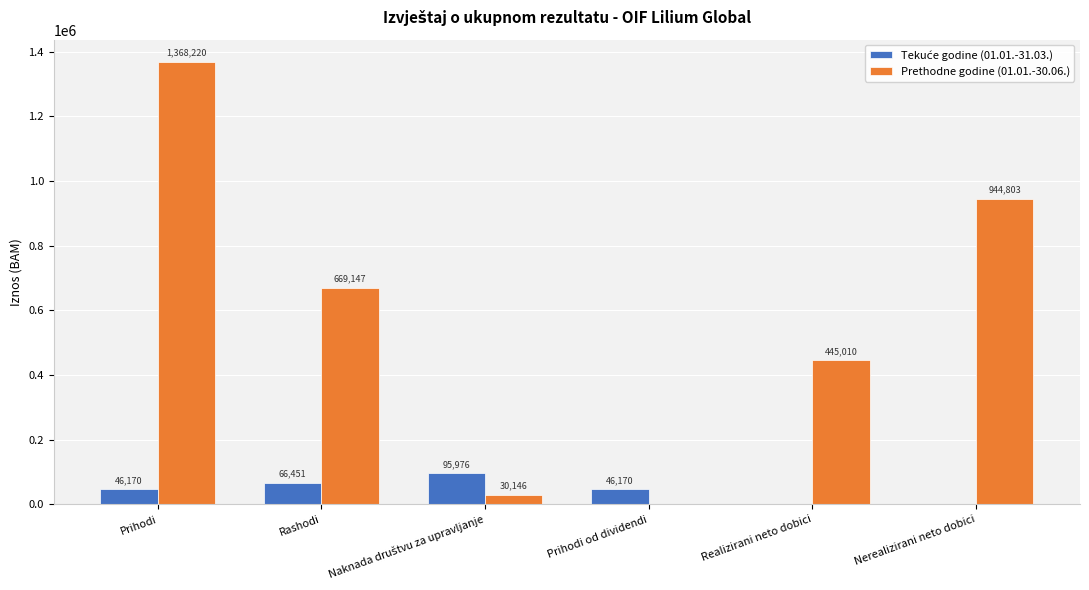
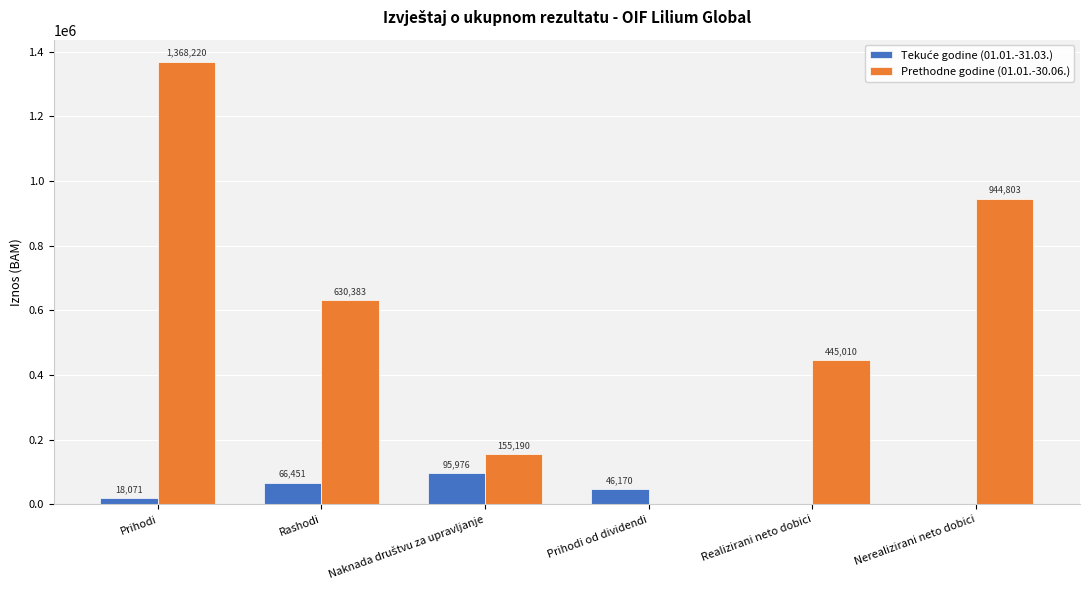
  {
    "Tekuće godine (01.01.-31.03.)": {
-     "Prihodi": "46,170",
+     "Prihodi": "18,071",
      "Rashodi": "66,451",
      "Naknada društvu za upravljanje": "95,976",
      "Prihodi od dividendi": "46,170"
    },
    "Prethodne godine (01.01.-30.06.)": {
      "Prihodi": "1,368,220",
-     "Rashodi": "669,147",
-     "Naknada društvu za upravljanje": "30,146",
+     "Rashodi": "630,383",
+     "Naknada društvu za upravljanje": "155,190",
      "Realizirani neto dobici": "445,010",
      "Nerealizirani neto dobici": "944,803"
    }
  }
